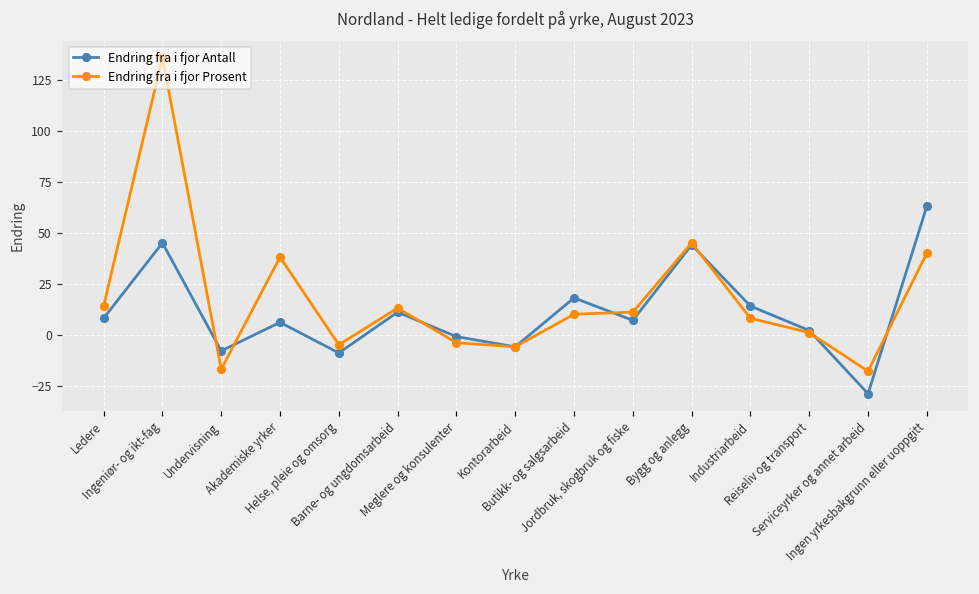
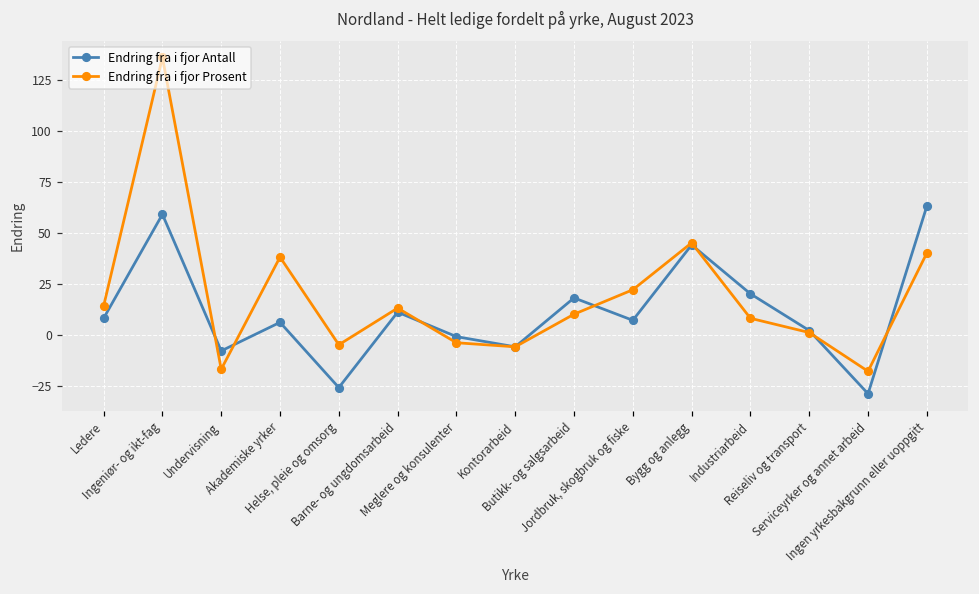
  {
    "Endring fra i fjor Antall": {
      "Ledere": 8,
-     "Ingeniør- og ikt-fag": 45,
+     "Ingeniør- og ikt-fag": 59,
      "Undervisning": -8,
      "Akademiske yrker": 6,
-     "Helse, pleie og omsorg": -9,
+     "Helse, pleie og omsorg": -26,
      "Barne- og ungdomsarbeid": 11,
      "Meglere og konsulenter": -1,
      "Butikk- og salgsarbeid": 18,
      "Jordbruk, skogbruk og fiske": 7,
-     "Industriarbeid": 14,
+     "Industriarbeid": 20,
      "Serviceyrker og annet arbeid": -29,
      "Ingen yrkesbakgrunn eller uoppgitt": 63
    },
    "Endring fra i fjor Prosent": {
      "Ledere": 14,
      "Undervisning": -17,
      "Akademiske yrker": 38,
      "Helse, pleie og omsorg": -5,
      "Barne- og ungdomsarbeid": 13,
      "Meglere og konsulenter": -4,
      "Butikk- og salgsarbeid": 10,
-     "Jordbruk, skogbruk og fiske": 11,
+     "Jordbruk, skogbruk og fiske": 22,
      "Industriarbeid": 8,
      "Serviceyrker og annet arbeid": -18,
      "Ingen yrkesbakgrunn eller uoppgitt": 40
    }
  }
